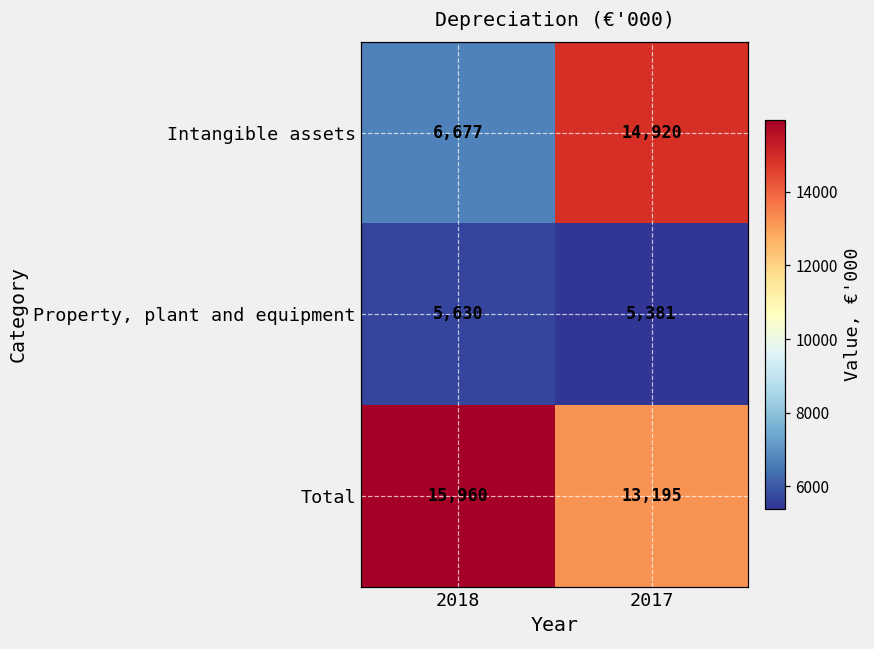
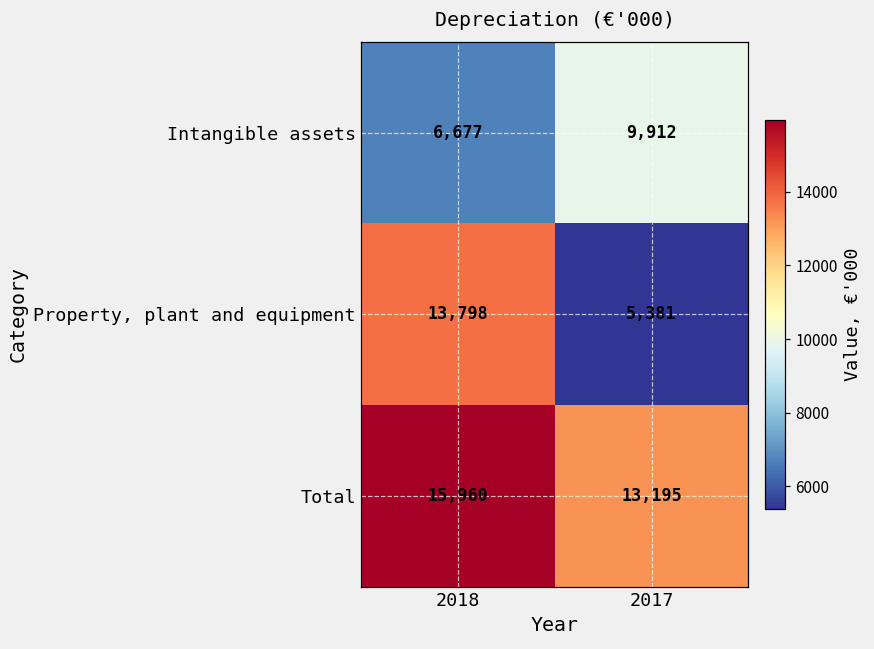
  {
    "Intangible assets": {
      "2018": "6,677",
-     "2017": "14,920"
+     "2017": "9,912"
    },
    "Property, plant and equipment": {
-     "2018": "5,630",
+     "2018": "13,798",
      "2017": "5,381"
    },
    "Total": {
      "2018": "15,960",
      "2017": "13,195"
    }
  }
